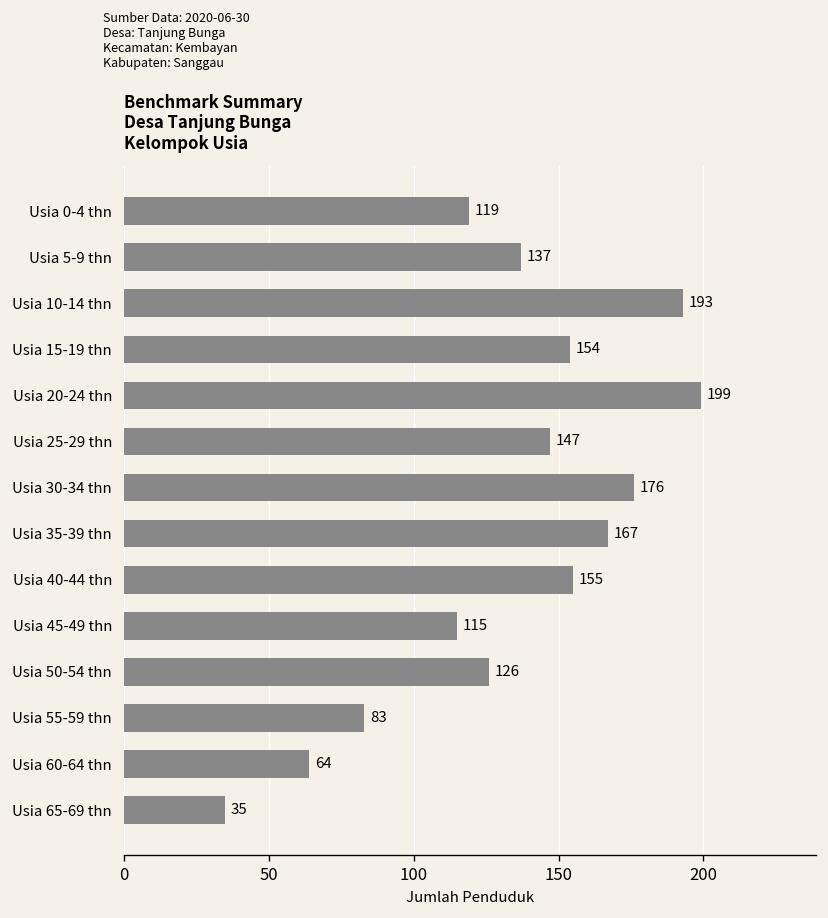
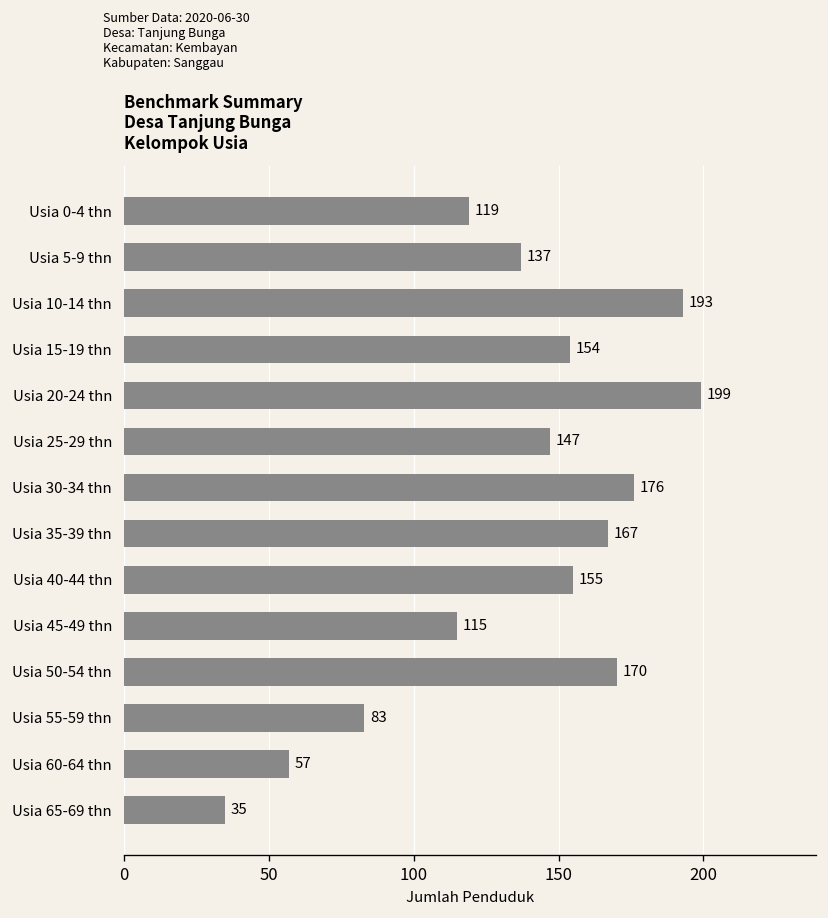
  {
    "Usia 0-4 thn": 119,
    "Usia 5-9 thn": 137,
    "Usia 10-14 thn": 193,
    "Usia 15-19 thn": 154,
    "Usia 20-24 thn": 199,
    "Usia 25-29 thn": 147,
    "Usia 30-34 thn": 176,
    "Usia 35-39 thn": 167,
    "Usia 40-44 thn": 155,
    "Usia 45-49 thn": 115,
-   "Usia 50-54 thn": 126,
+   "Usia 50-54 thn": 170,
    "Usia 55-59 thn": 83,
-   "Usia 60-64 thn": 64,
+   "Usia 60-64 thn": 57,
    "Usia 65-69 thn": 35
  }
